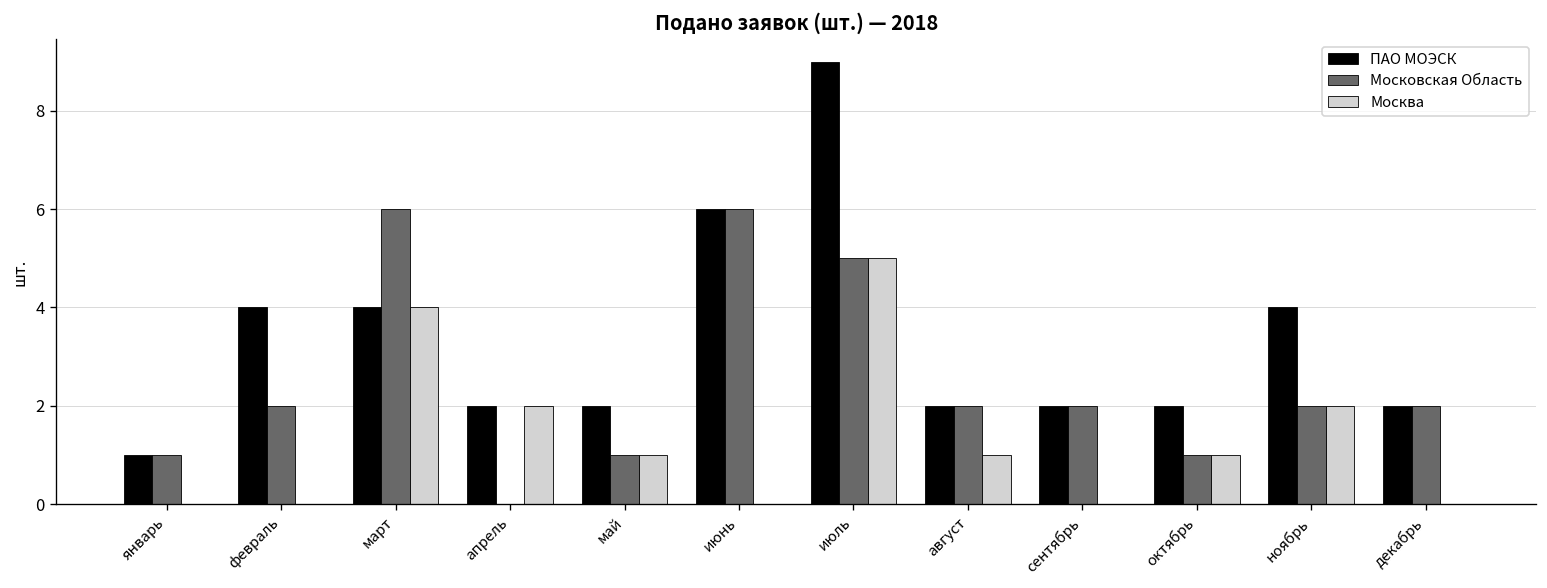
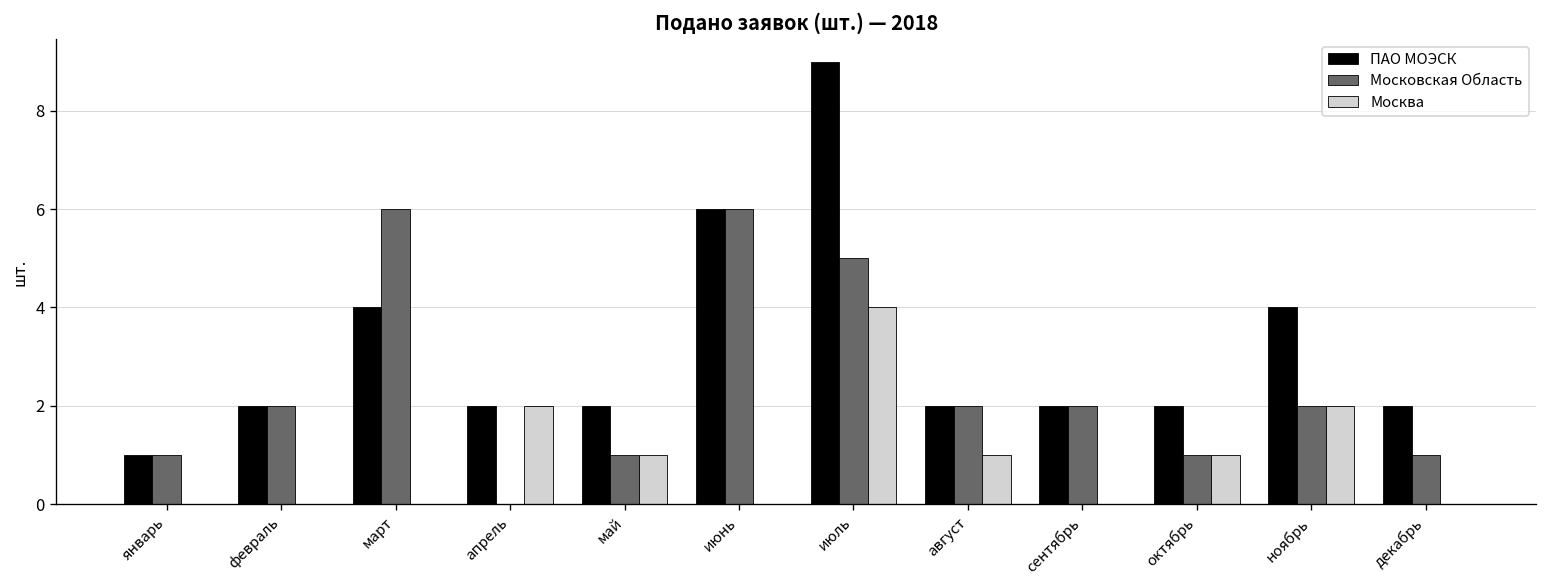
  {
    "ПАО МОЭСК": {
      "январь": 1,
-     "февраль": 4,
+     "февраль": 2,
      "март": 4,
      "апрель": 2,
      "май": 2,
      "июнь": 6,
      "июль": 9,
      "август": 2,
      "сентябрь": 2,
      "октябрь": 2,
      "ноябрь": 4,
      "декабрь": 2
    },
    "Московская Область": {
      "январь": 1,
      "февраль": 2,
      "март": 6,
      "апрель": 0,
      "май": 1,
      "июнь": 6,
      "июль": 5,
      "август": 2,
      "сентябрь": 2,
      "октябрь": 1,
      "ноябрь": 2,
-     "декабрь": 2
+     "декабрь": 1
    },
    "Москва": {
      "январь": 0,
      "февраль": 0,
-     "март": 4,
+     "март": 0,
      "апрель": 2,
      "май": 1,
      "июнь": 0,
-     "июль": 5,
+     "июль": 4,
      "август": 1,
      "сентябрь": 0,
      "октябрь": 1,
      "ноябрь": 2,
      "декабрь": 0
    }
  }
